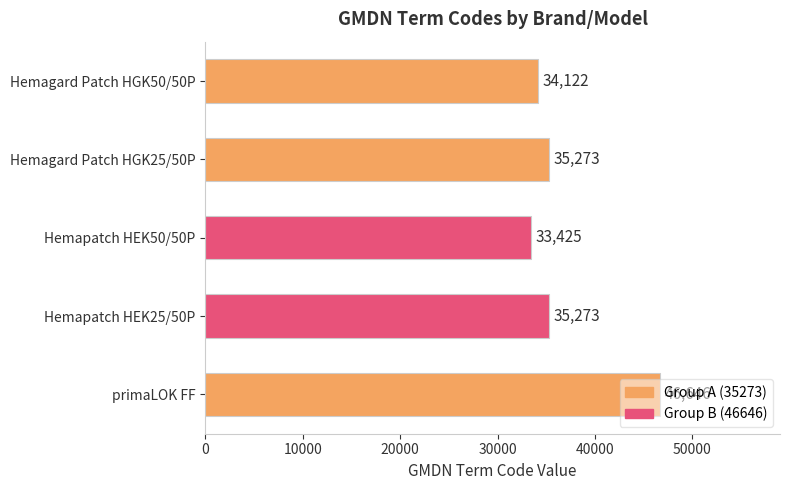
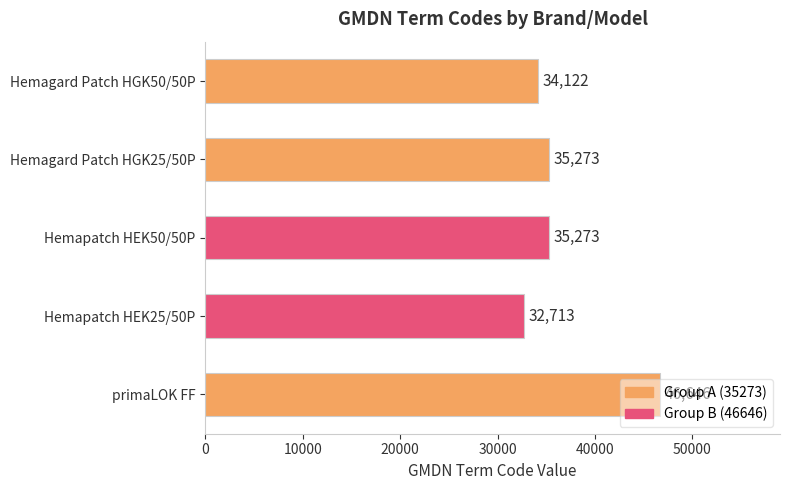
  {
    "Hemagard Patch HGK50/50P": "34,122",
    "Hemagard Patch HGK25/50P": "35,273",
-   "Hemapatch HEK50/50P": "33,425",
-   "Hemapatch HEK25/50P": "35,273"
+   "Hemapatch HEK50/50P": "35,273",
+   "Hemapatch HEK25/50P": "32,713"
  }
